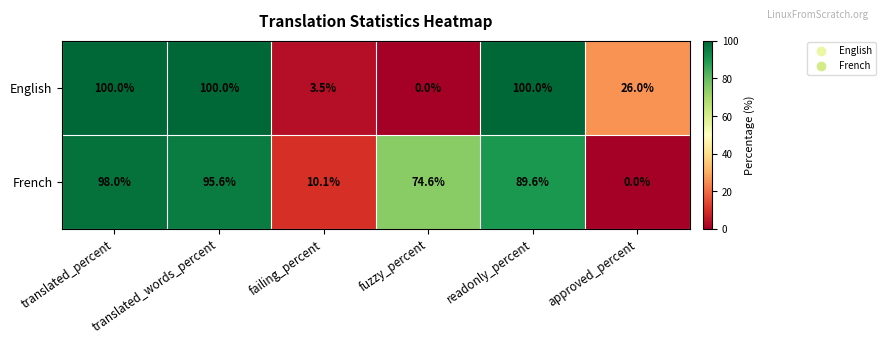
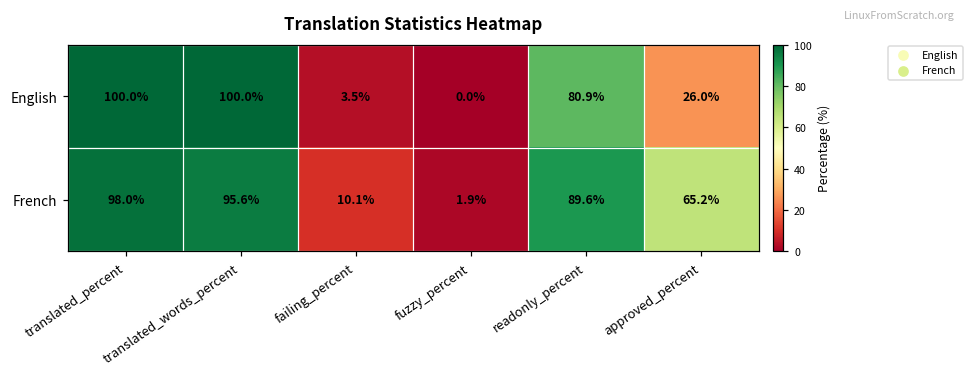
  {
    "English": {
      "translated_percent": "100.0%",
      "translated_words_percent": "100.0%",
      "failing_percent": "3.5%",
      "fuzzy_percent": "0.0%",
-     "readonly_percent": "100.0%",
+     "readonly_percent": "80.9%",
      "approved_percent": "26.0%"
    },
    "French": {
      "translated_percent": "98.0%",
      "translated_words_percent": "95.6%",
      "failing_percent": "10.1%",
-     "fuzzy_percent": "74.6%",
+     "fuzzy_percent": "1.9%",
      "readonly_percent": "89.6%",
-     "approved_percent": "0.0%"
+     "approved_percent": "65.2%"
    }
  }
